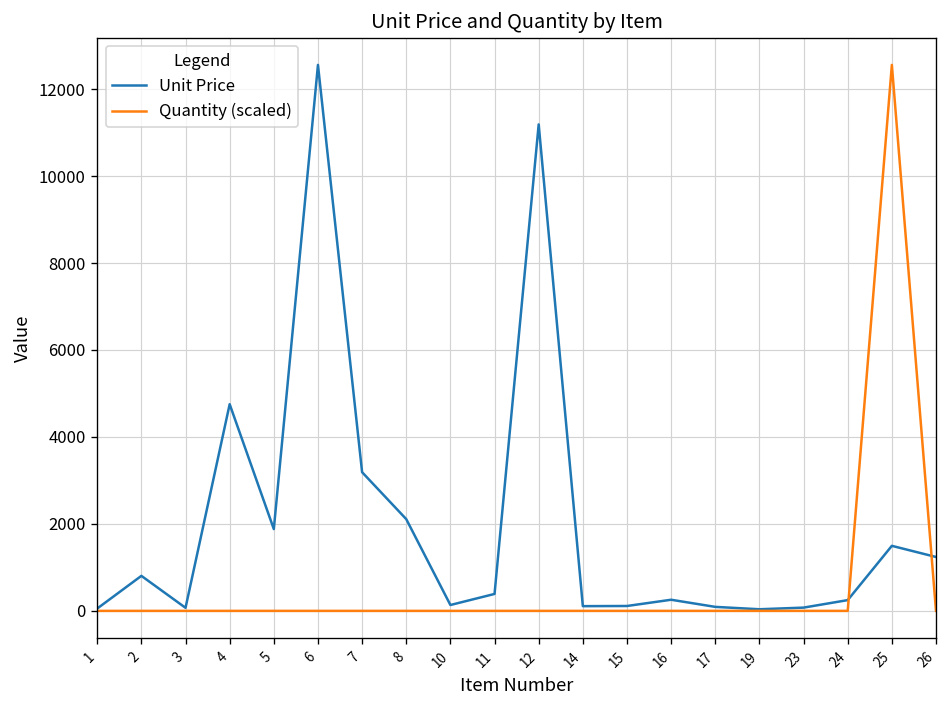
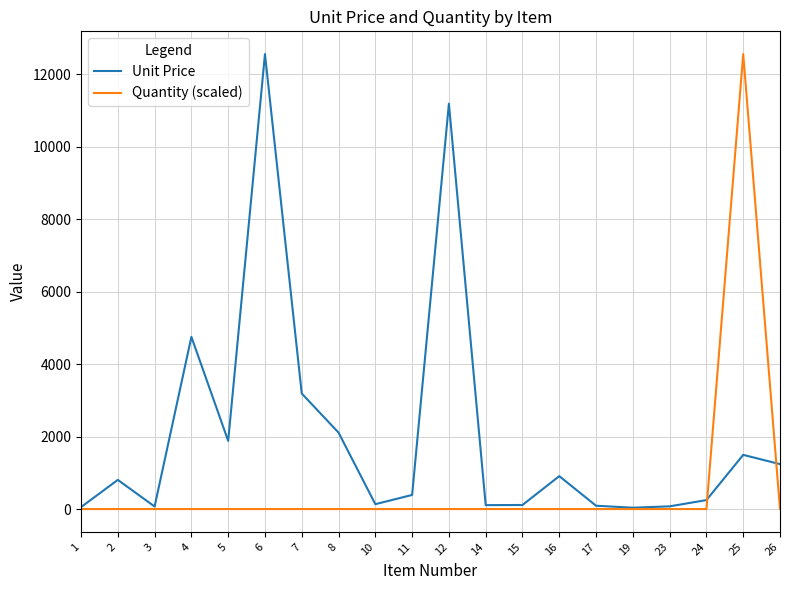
  {
    "Unit Price": {
      "2": 800,
      "3": 100,
      "4": 4800,
      "5": 1900,
      "6": 12600,
      "7": 3200,
      "8": 2100,
      "10": 100,
      "11": 400,
      "12": 11200,
      "14": 100,
      "15": 100,
-     "16": 300,
+     "16": 900,
      "17": 100,
      "23": 100,
      "24": 200,
      "25": 1500,
      "26": 1200
    },
    "Quantity (scaled)": {
      "2": 0,
      "3": 0,
      "4": 0,
      "5": 0,
      "6": 0,
      "7": 0,
      "8": 0,
      "10": 0,
      "11": 0,
      "12": 0,
      "14": 0,
      "15": 0,
      "16": 0,
      "17": 0,
      "23": 0,
      "24": 0,
      "25": 12600,
      "26": 0
    }
  }
